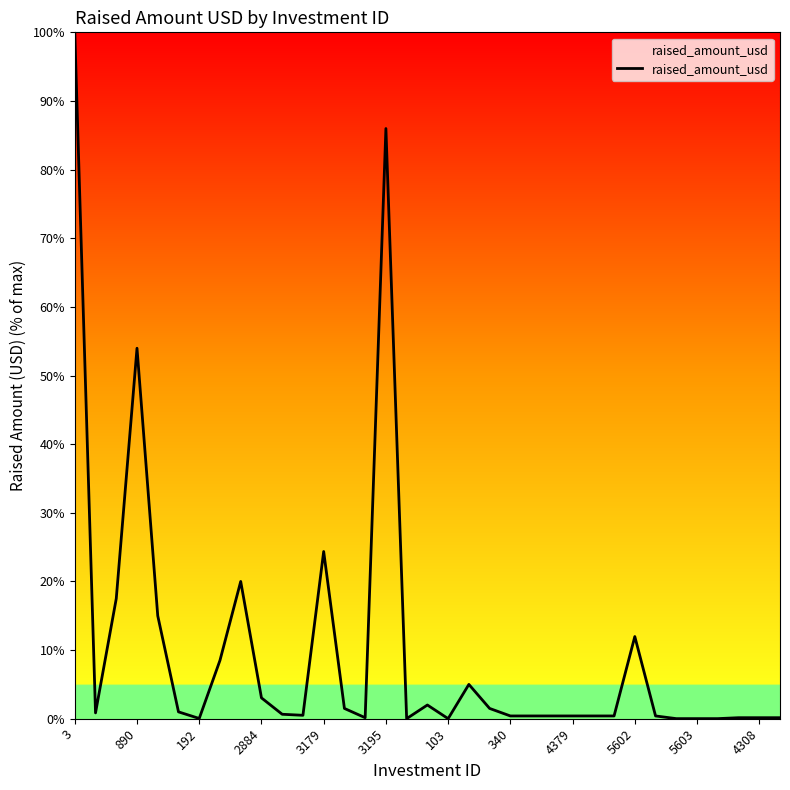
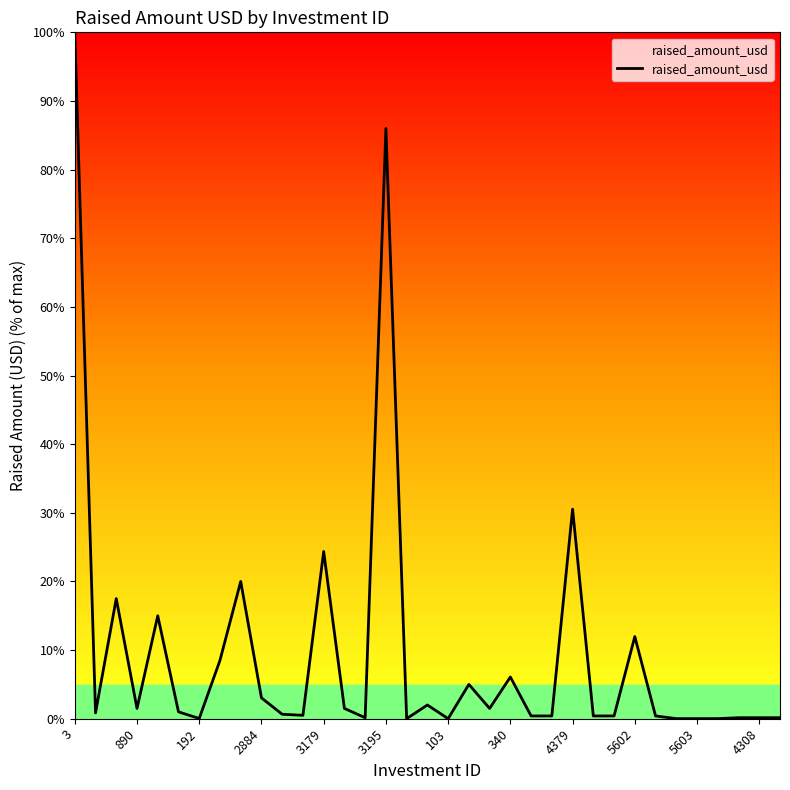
  {
    "3": "100%",
-   "890": "54%",
+   "890": "2%",
    "192": "0%",
    "2884": "3%",
    "3179": "24%",
    "3195": "86%",
    "103": "0%",
-   "340": "0%",
-   "4379": "0%",
+   "340": "6%",
+   "4379": "31%",
    "5602": "12%",
    "5603": "0%",
    "4308": "0%"
  }
